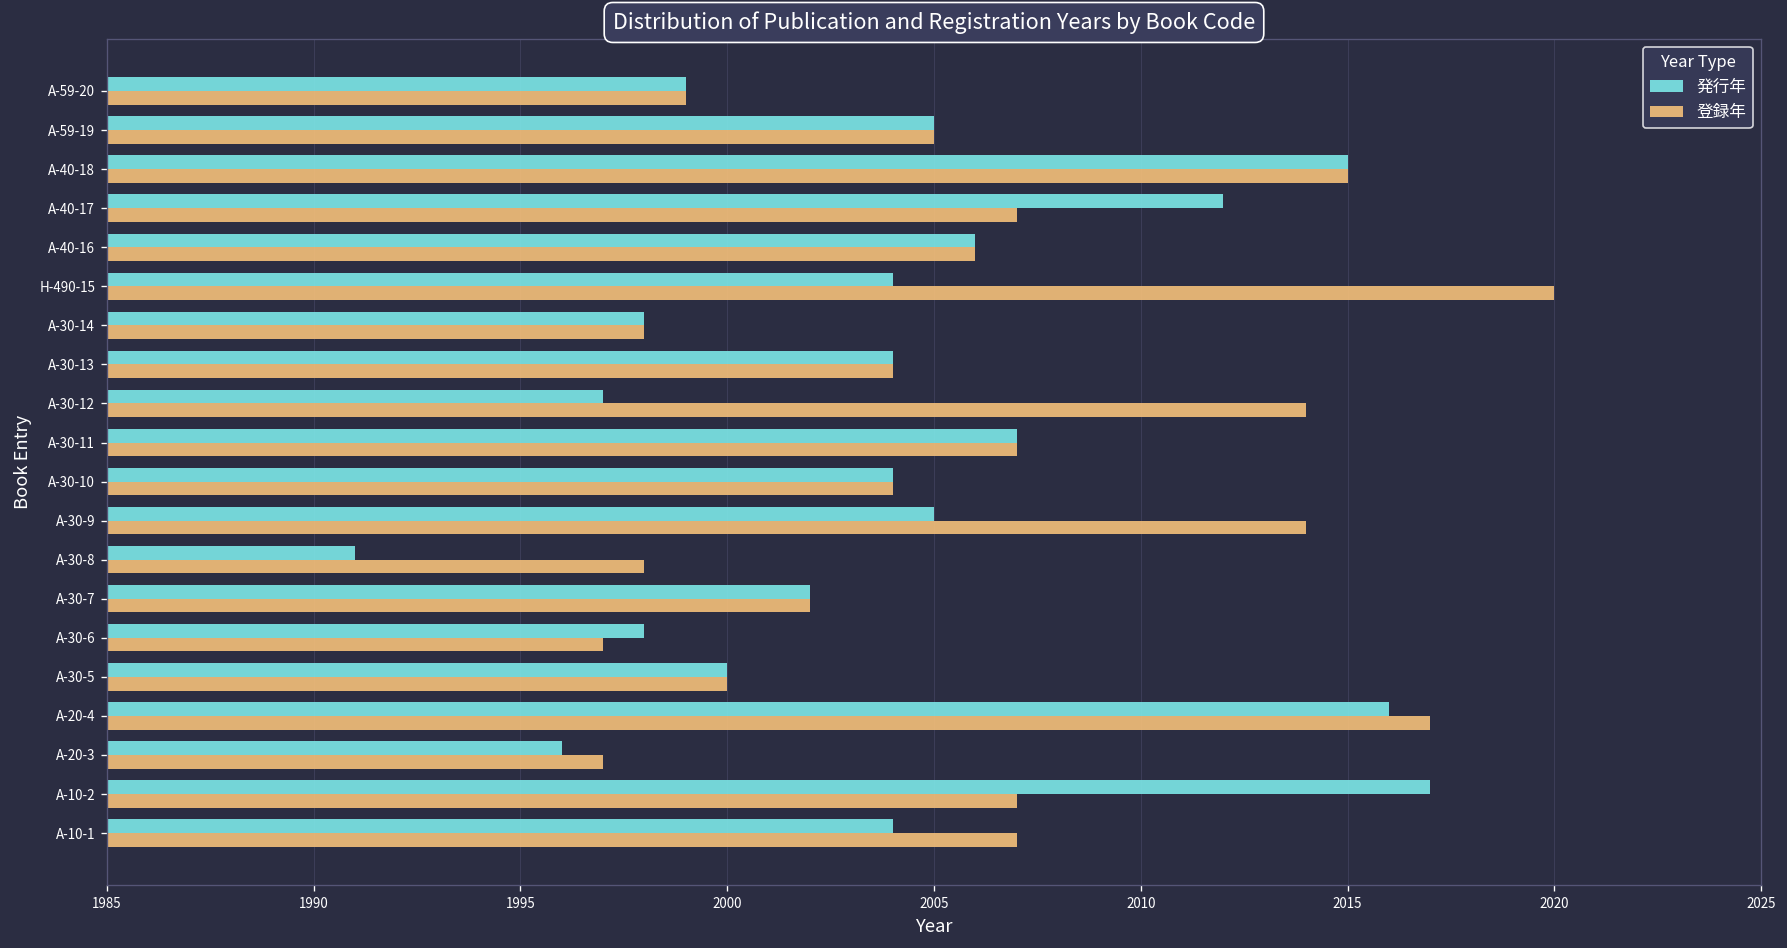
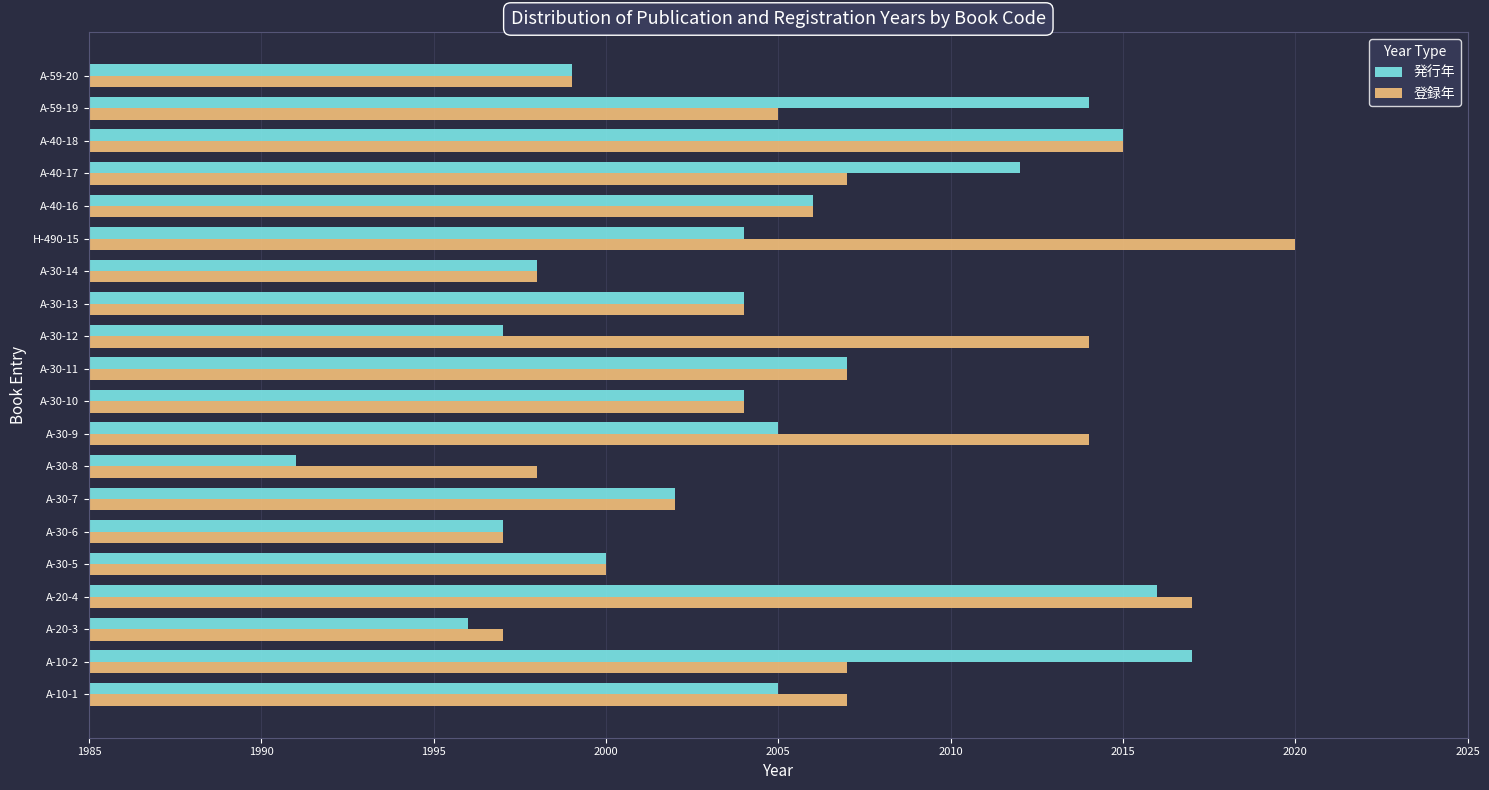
  {
    "発行年": {
      "A-59-20": 1999,
-     "A-59-19": 2005,
+     "A-59-19": 2014,
      "A-40-18": 2015,
      "A-40-17": 2012,
      "A-40-16": 2006,
      "H-490-15": 2004,
      "A-30-14": 1998,
      "A-30-13": 2004,
      "A-30-12": 1997,
      "A-30-11": 2007,
      "A-30-10": 2004,
      "A-30-9": 2005,
      "A-30-8": 1991,
      "A-30-7": 2002,
-     "A-30-6": 1998,
+     "A-30-6": 1997,
      "A-30-5": 2000,
      "A-20-4": 2016,
      "A-20-3": 1996,
      "A-10-2": 2017,
-     "A-10-1": 2004
+     "A-10-1": 2005
    },
    "登録年": {
      "A-59-20": 1999,
      "A-59-19": 2005,
      "A-40-18": 2015,
      "A-40-17": 2007,
      "A-40-16": 2006,
      "H-490-15": 2020,
      "A-30-14": 1998,
      "A-30-13": 2004,
      "A-30-12": 2014,
      "A-30-11": 2007,
      "A-30-10": 2004,
      "A-30-9": 2014,
      "A-30-8": 1998,
      "A-30-7": 2002,
      "A-30-6": 1997,
      "A-30-5": 2000,
      "A-20-4": 2017,
      "A-20-3": 1997,
      "A-10-2": 2007,
      "A-10-1": 2007
    }
  }
